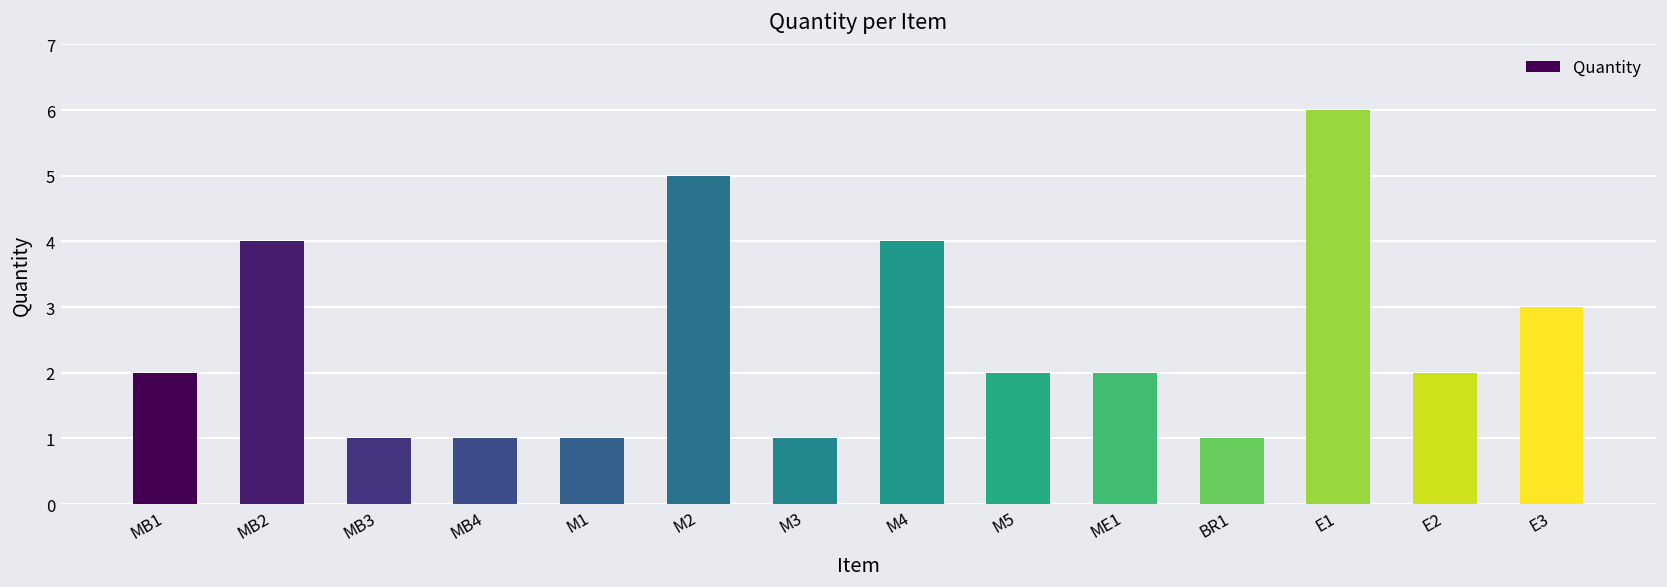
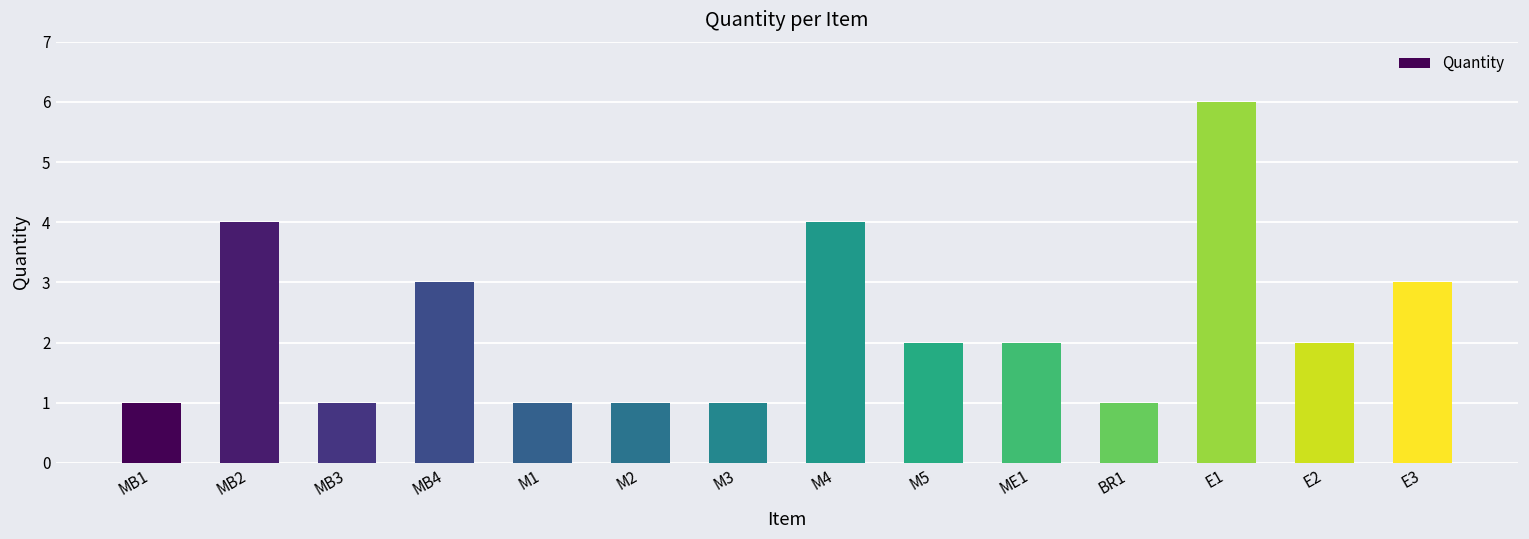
  {
-   "MB1": 2,
+   "MB1": 1,
    "MB2": 4,
    "MB3": 1,
-   "MB4": 1,
+   "MB4": 3,
    "M1": 1,
-   "M2": 5,
+   "M2": 1,
    "M3": 1,
    "M4": 4,
    "M5": 2,
    "ME1": 2,
    "BR1": 1,
    "E1": 6,
    "E2": 2,
    "E3": 3
  }
